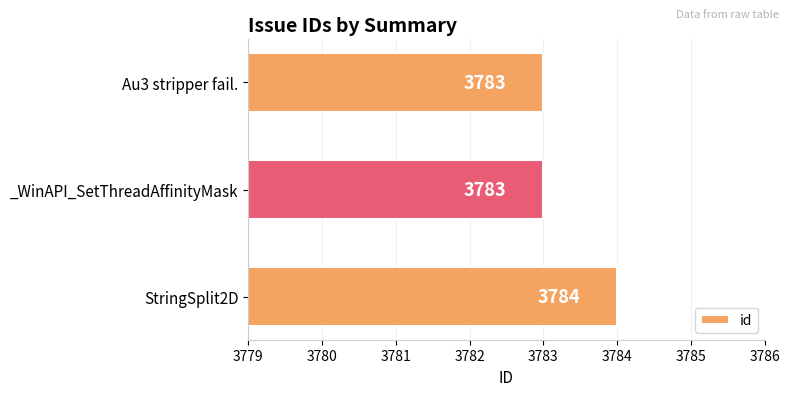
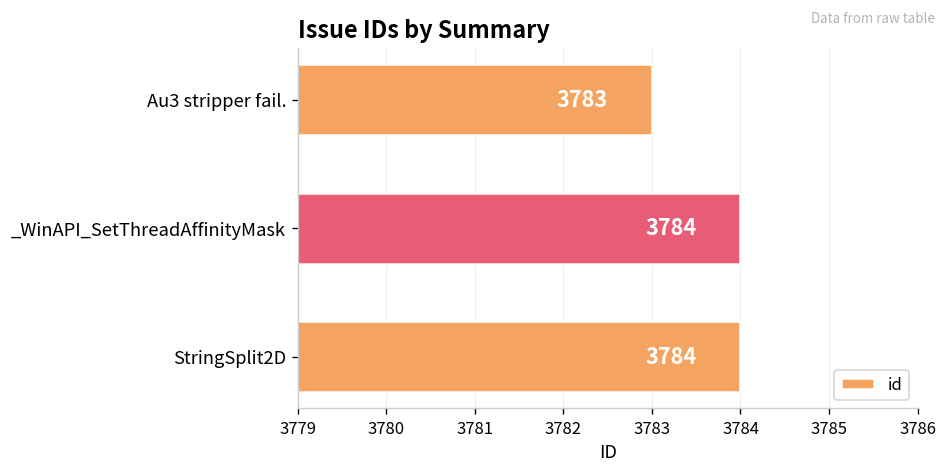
  {
    "Au3 stripper fail.": 3783,
-   "_WinAPI_SetThreadAffinityMask": 3783,
+   "_WinAPI_SetThreadAffinityMask": 3784,
    "StringSplit2D": 3784
  }
